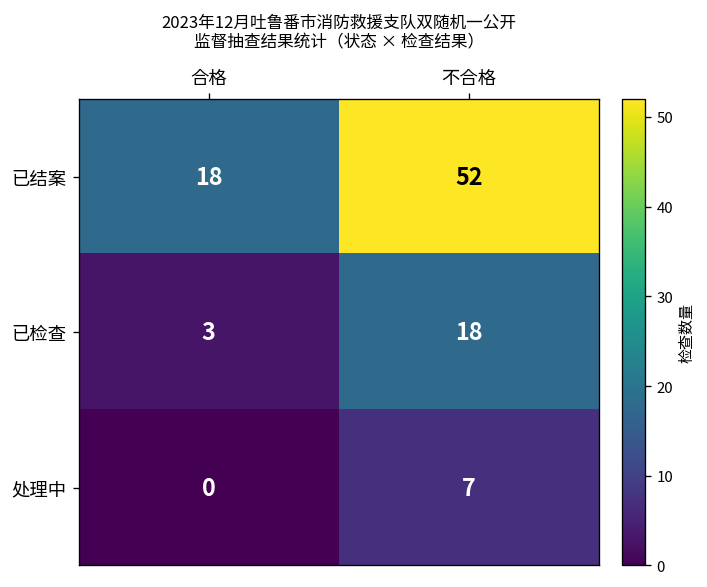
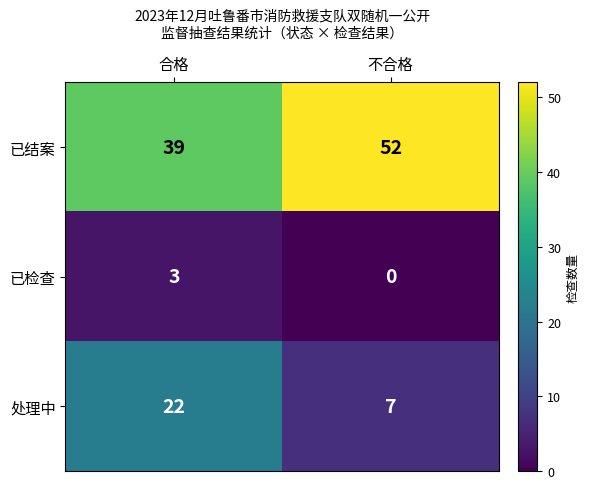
  {
    "已结案": {
-     "合格": 18,
+     "合格": 39,
      "不合格": 52
    },
    "已检查": {
      "合格": 3,
-     "不合格": 18
+     "不合格": 0
    },
    "处理中": {
-     "合格": 0,
+     "合格": 22,
      "不合格": 7
    }
  }
